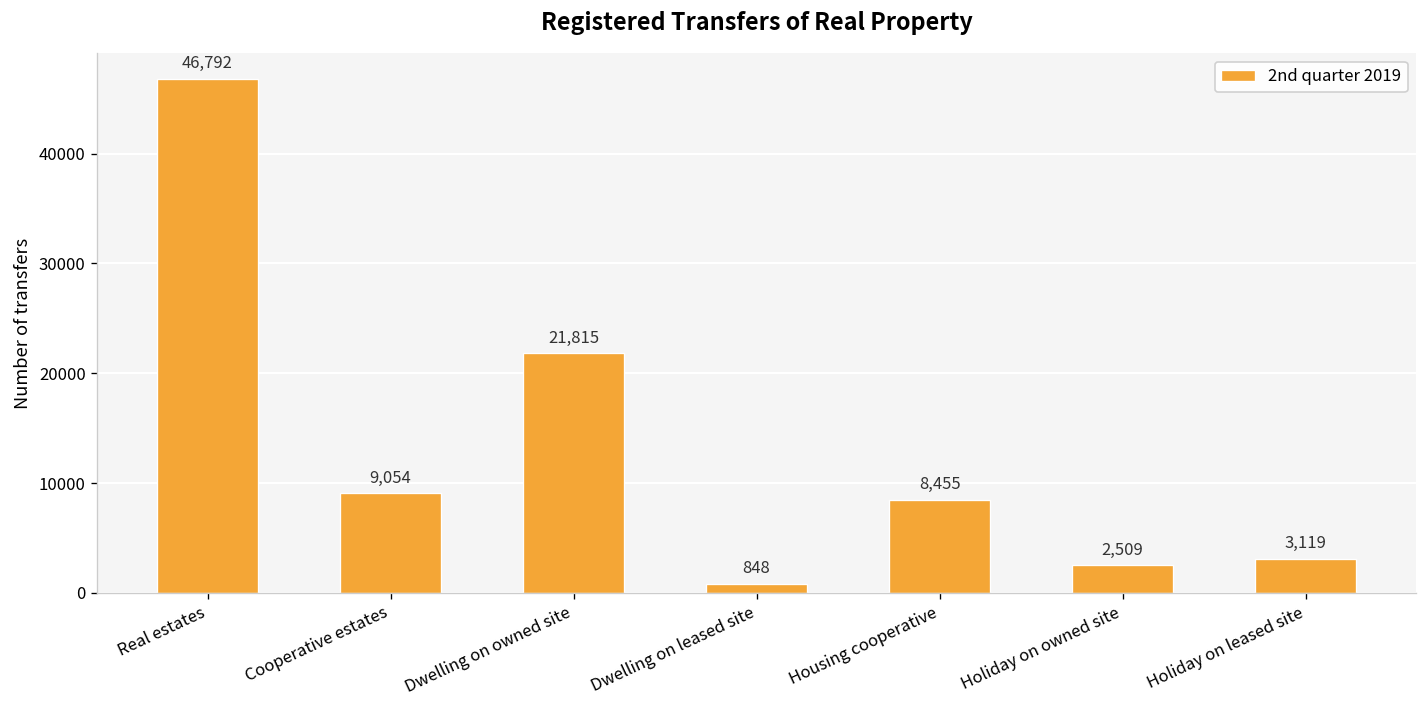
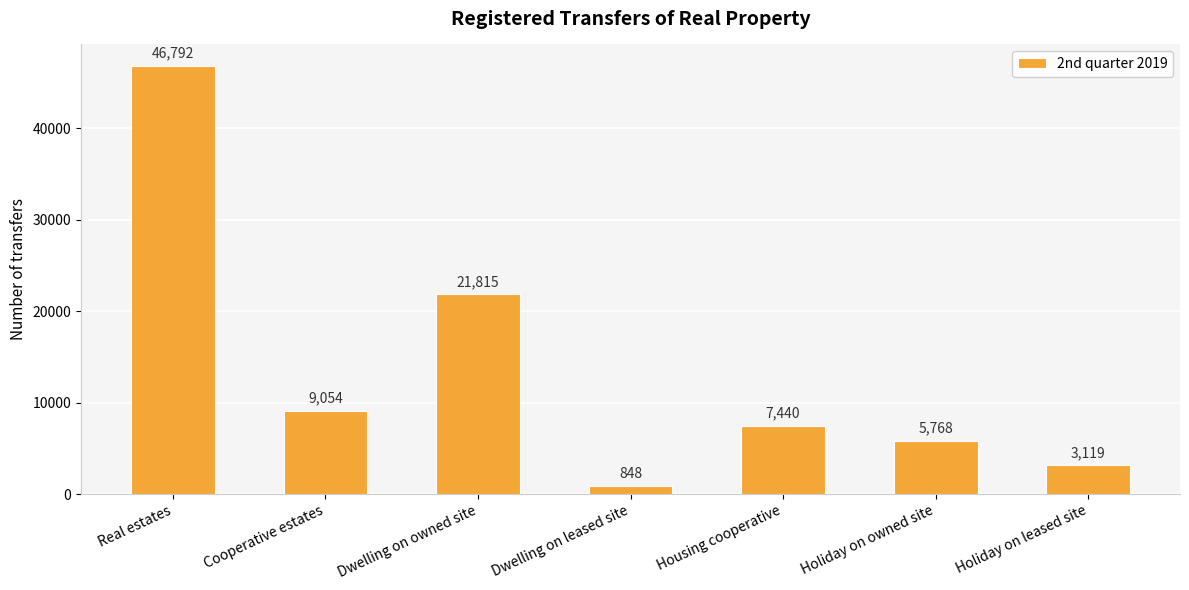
  {
    "Real estates": "46,792",
    "Cooperative estates": "9,054",
    "Dwelling on owned site": "21,815",
    "Dwelling on leased site": "848",
-   "Housing cooperative": "8,455",
-   "Holiday on owned site": "2,509",
+   "Housing cooperative": "7,440",
+   "Holiday on owned site": "5,768",
    "Holiday on leased site": "3,119"
  }
